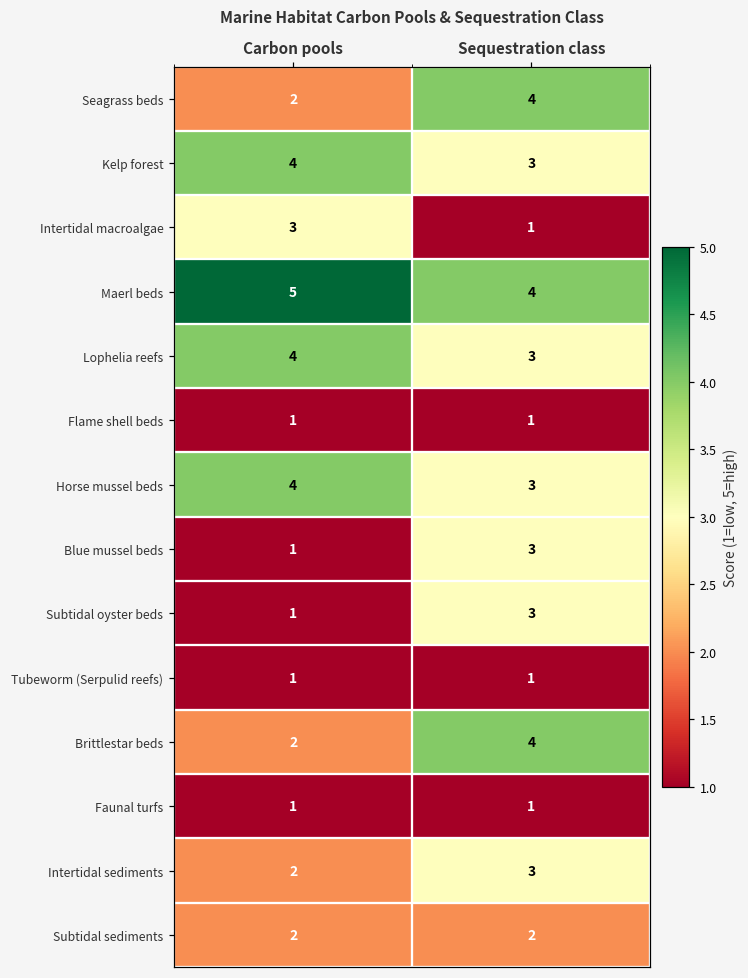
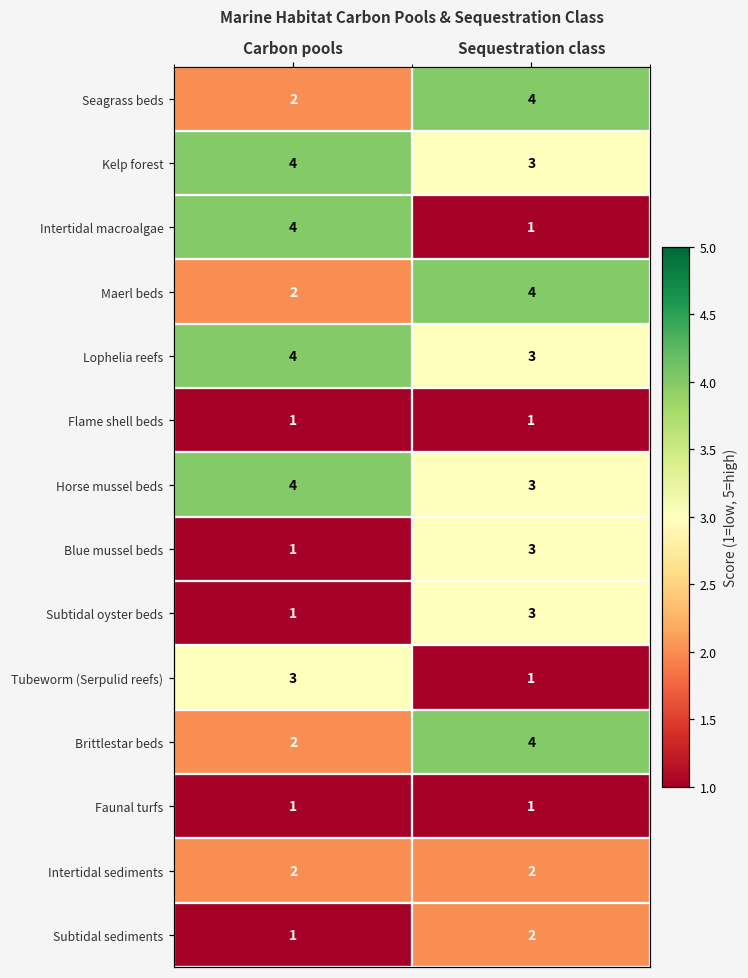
  {
    "Seagrass beds": {
      "Carbon pools": 2,
      "Sequestration class": 4
    },
    "Kelp forest": {
      "Carbon pools": 4,
      "Sequestration class": 3
    },
    "Intertidal macroalgae": {
-     "Carbon pools": 3,
+     "Carbon pools": 4,
      "Sequestration class": 1
    },
    "Maerl beds": {
-     "Carbon pools": 5,
+     "Carbon pools": 2,
      "Sequestration class": 4
    },
    "Lophelia reefs": {
      "Carbon pools": 4,
      "Sequestration class": 3
    },
    "Flame shell beds": {
      "Carbon pools": 1,
      "Sequestration class": 1
    },
    "Horse mussel beds": {
      "Carbon pools": 4,
      "Sequestration class": 3
    },
    "Blue mussel beds": {
      "Carbon pools": 1,
      "Sequestration class": 3
    },
    "Subtidal oyster beds": {
      "Carbon pools": 1,
      "Sequestration class": 3
    },
    "Tubeworm (Serpulid reefs)": {
-     "Carbon pools": 1,
+     "Carbon pools": 3,
      "Sequestration class": 1
    },
    "Brittlestar beds": {
      "Carbon pools": 2,
      "Sequestration class": 4
    },
    "Faunal turfs": {
      "Carbon pools": 1,
      "Sequestration class": 1
    },
    "Intertidal sediments": {
      "Carbon pools": 2,
-     "Sequestration class": 3
+     "Sequestration class": 2
    },
    "Subtidal sediments": {
-     "Carbon pools": 2,
+     "Carbon pools": 1,
      "Sequestration class": 2
    }
  }
